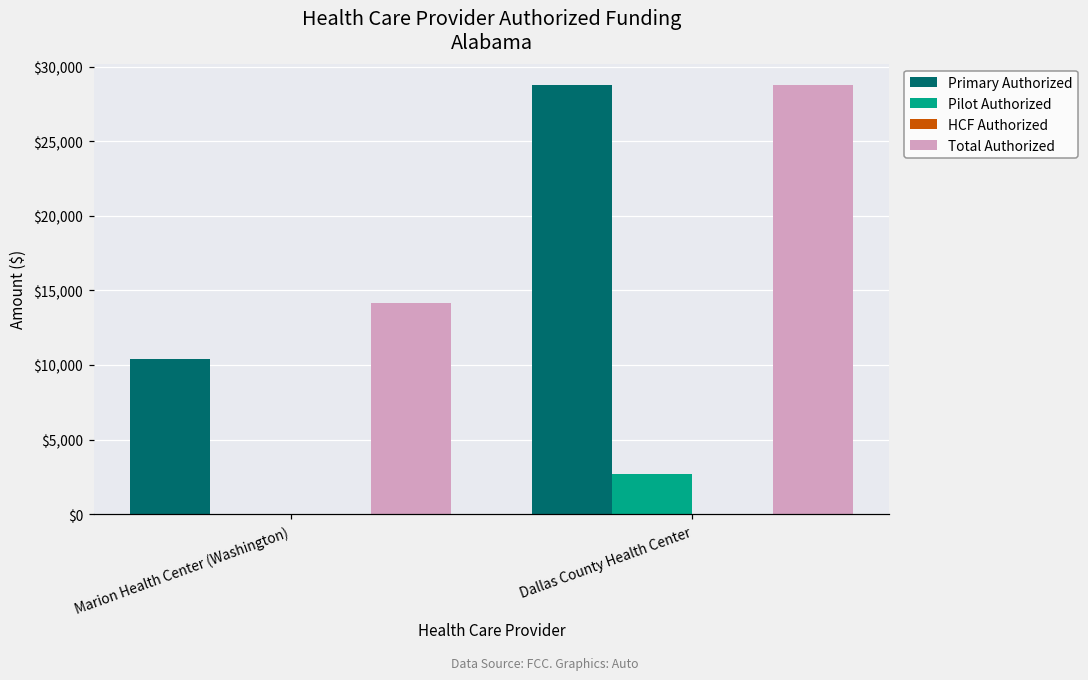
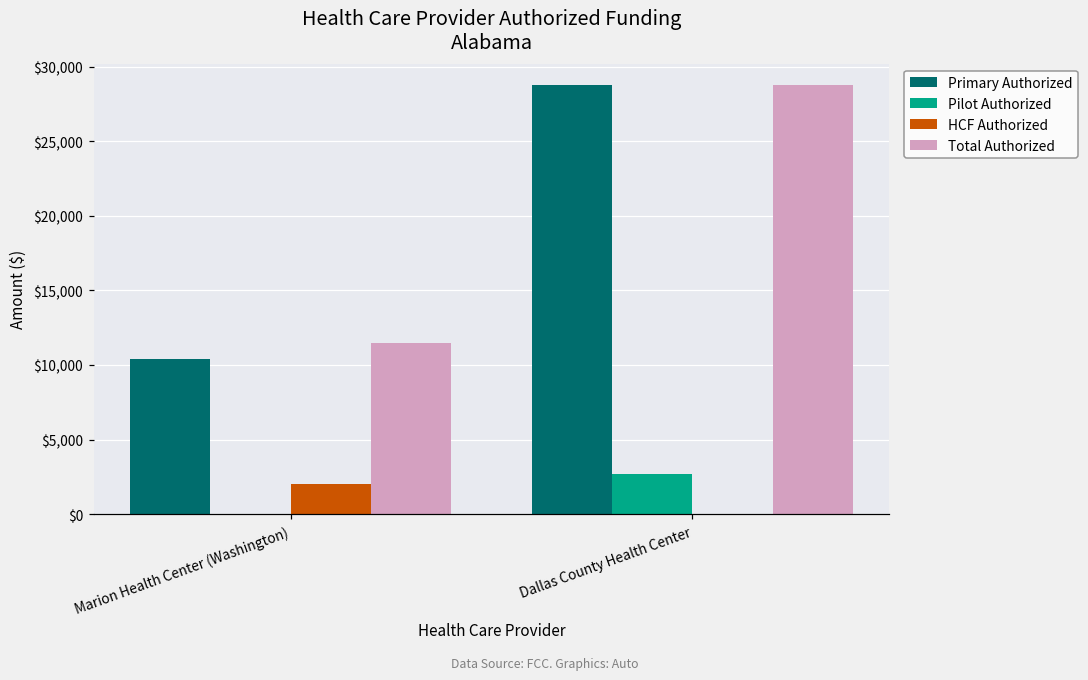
  {
    "Primary Authorized": {
      "Marion Health Center (Washington)": "$10,400",
      "Dallas County Health Center": "$28,800"
    },
    "Pilot Authorized": {
      "Marion Health Center (Washington)": "$0",
      "Dallas County Health Center": "$2,700"
    },
    "HCF Authorized": {
-     "Marion Health Center (Washington)": "$0",
+     "Marion Health Center (Washington)": "$2,000",
      "Dallas County Health Center": "$0"
    },
    "Total Authorized": {
-     "Marion Health Center (Washington)": "$14,100",
+     "Marion Health Center (Washington)": "$11,500",
      "Dallas County Health Center": "$28,800"
    }
  }
